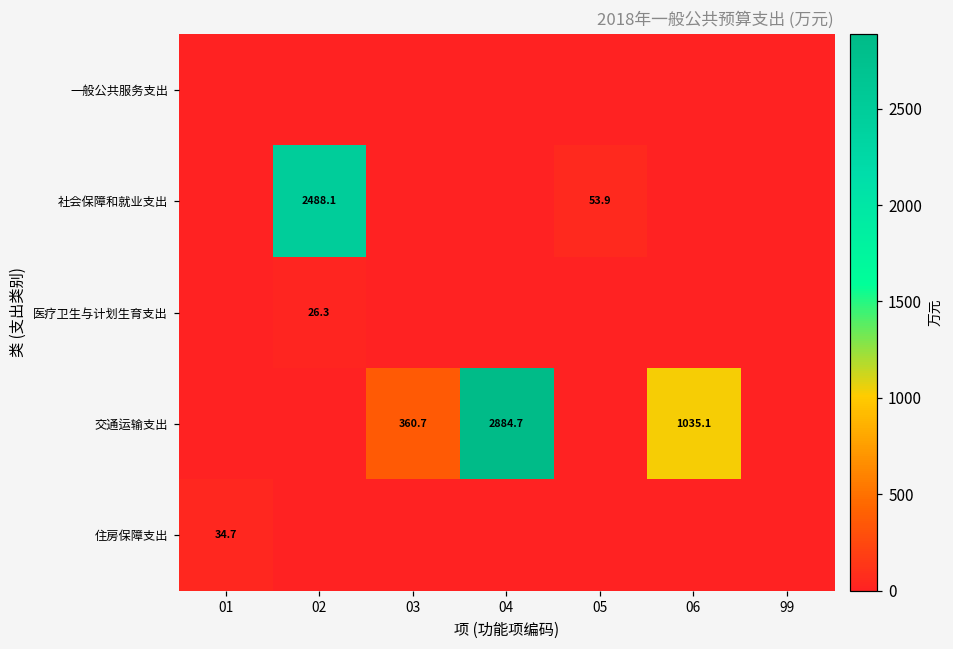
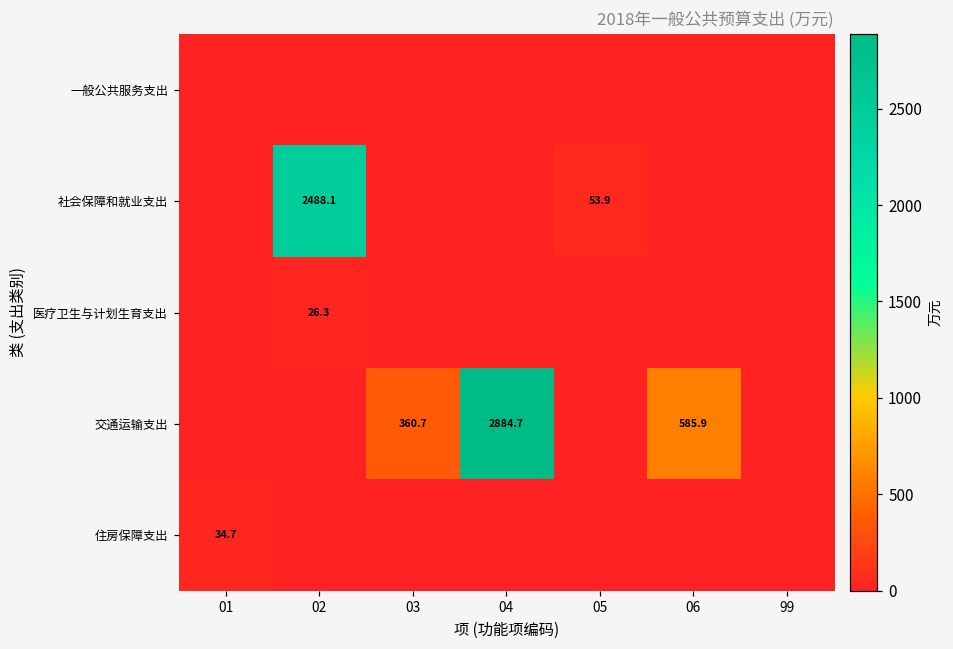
  {
    "社会保障和就业支出": {
      "02": 2488.1,
      "05": 53.9
    },
    "医疗卫生与计划生育支出": {
      "02": 26.3
    },
    "交通运输支出": {
      "03": 360.7,
      "04": 2884.7,
-     "06": 1035.1
+     "06": 585.9
    },
    "住房保障支出": {
      "01": 34.7
    }
  }
